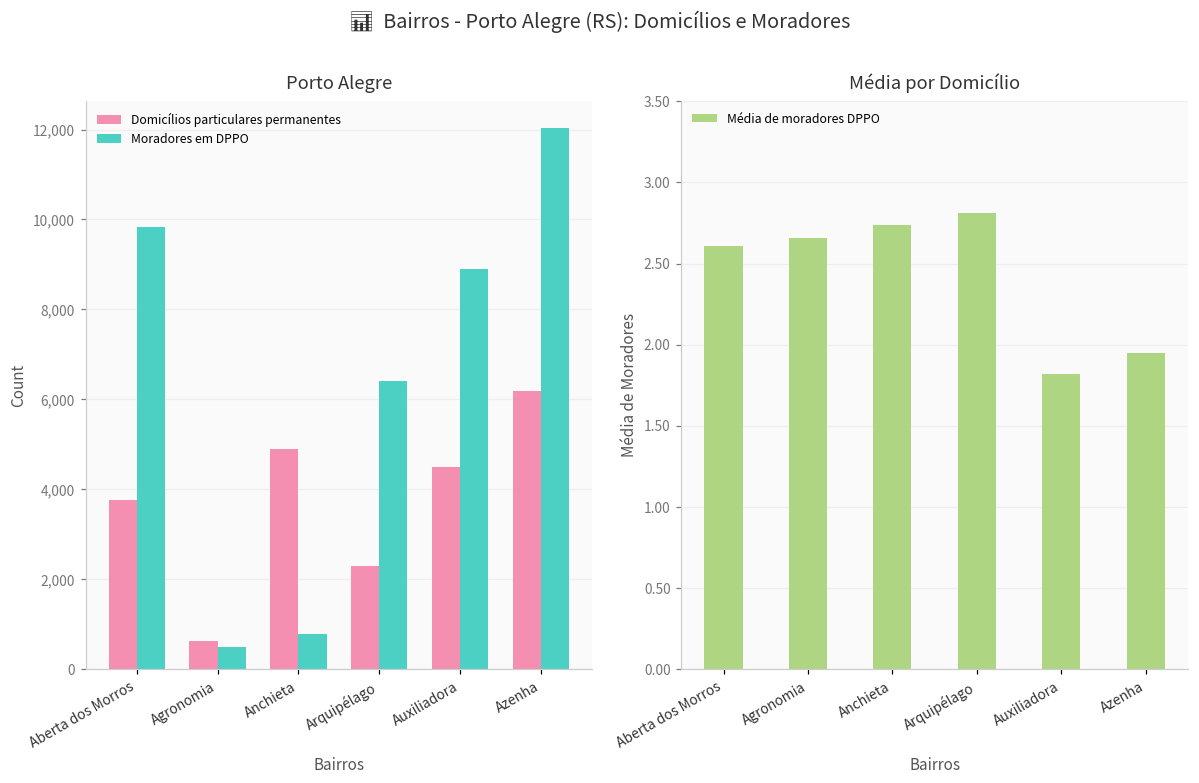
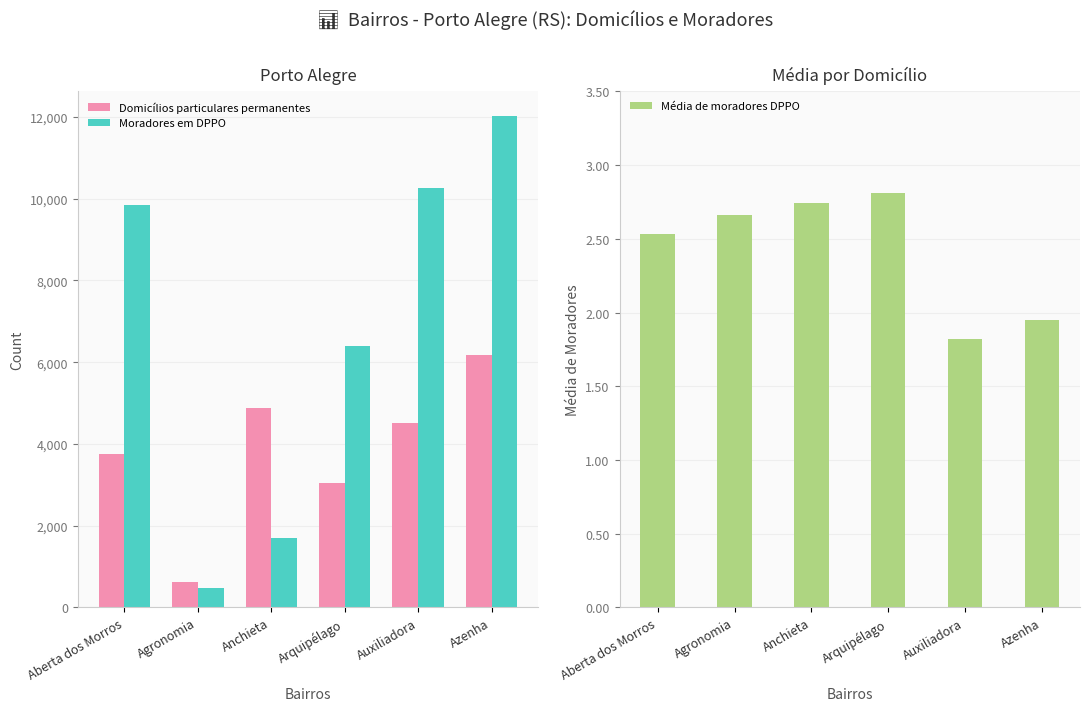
  {
    "Porto Alegre": {
      "Domicílios particulares permanentes": {
        "Aberta dos Morros": "3,800",
        "Agronomia": "600",
        "Anchieta": "4,900",
-       "Arquipélago": "2,300",
+       "Arquipélago": "3,000",
        "Auxiliadora": "4,500",
        "Azenha": "6,200"
      },
      "Moradores em DPPO": {
        "Aberta dos Morros": "9,800",
        "Agronomia": "500",
-       "Anchieta": "800",
+       "Anchieta": "1,700",
        "Arquipélago": "6,400",
-       "Auxiliadora": "8,900",
+       "Auxiliadora": "10,300",
        "Azenha": "12,000"
      }
    },
    "Média por Domicílio": {
-     "Aberta dos Morros": "2.61",
+     "Aberta dos Morros": "2.53",
      "Agronomia": "2.66",
      "Anchieta": "2.74",
      "Arquipélago": "2.81",
      "Auxiliadora": "1.82",
      "Azenha": "1.95"
    }
  }
